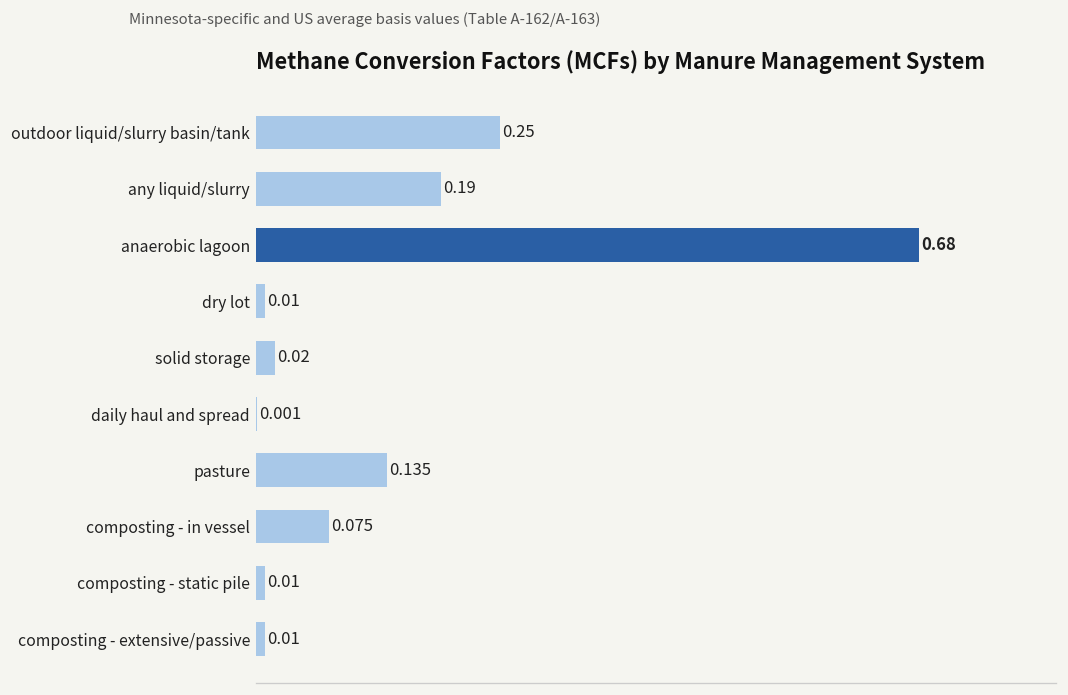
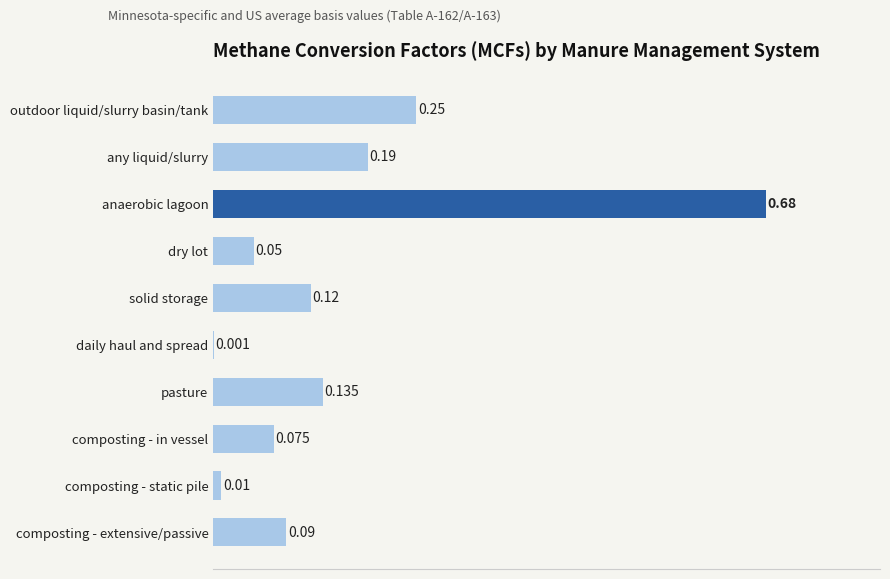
  {
    "outdoor liquid/slurry basin/tank": 0.25,
    "any liquid/slurry": 0.19,
    "anaerobic lagoon": 0.68,
-   "dry lot": 0.01,
-   "solid storage": 0.02,
+   "dry lot": 0.05,
+   "solid storage": 0.12,
    "daily haul and spread": 0.001,
    "pasture": 0.135,
    "composting - in vessel": 0.075,
    "composting - static pile": 0.01,
-   "composting - extensive/passive": 0.01
+   "composting - extensive/passive": 0.09
  }
